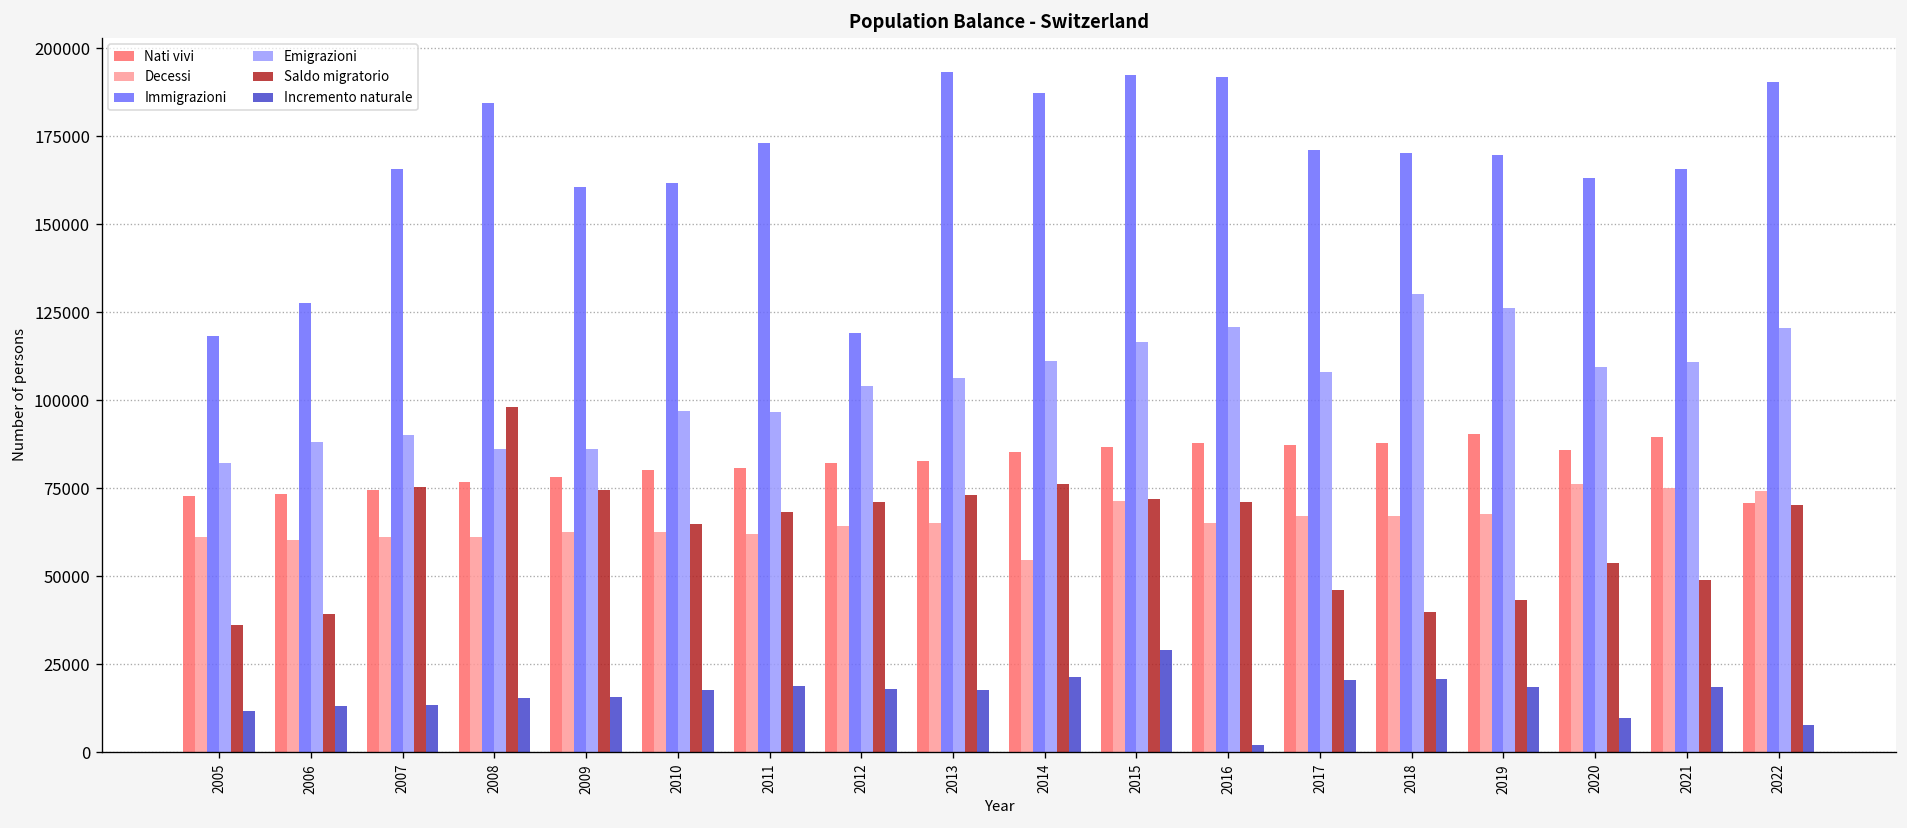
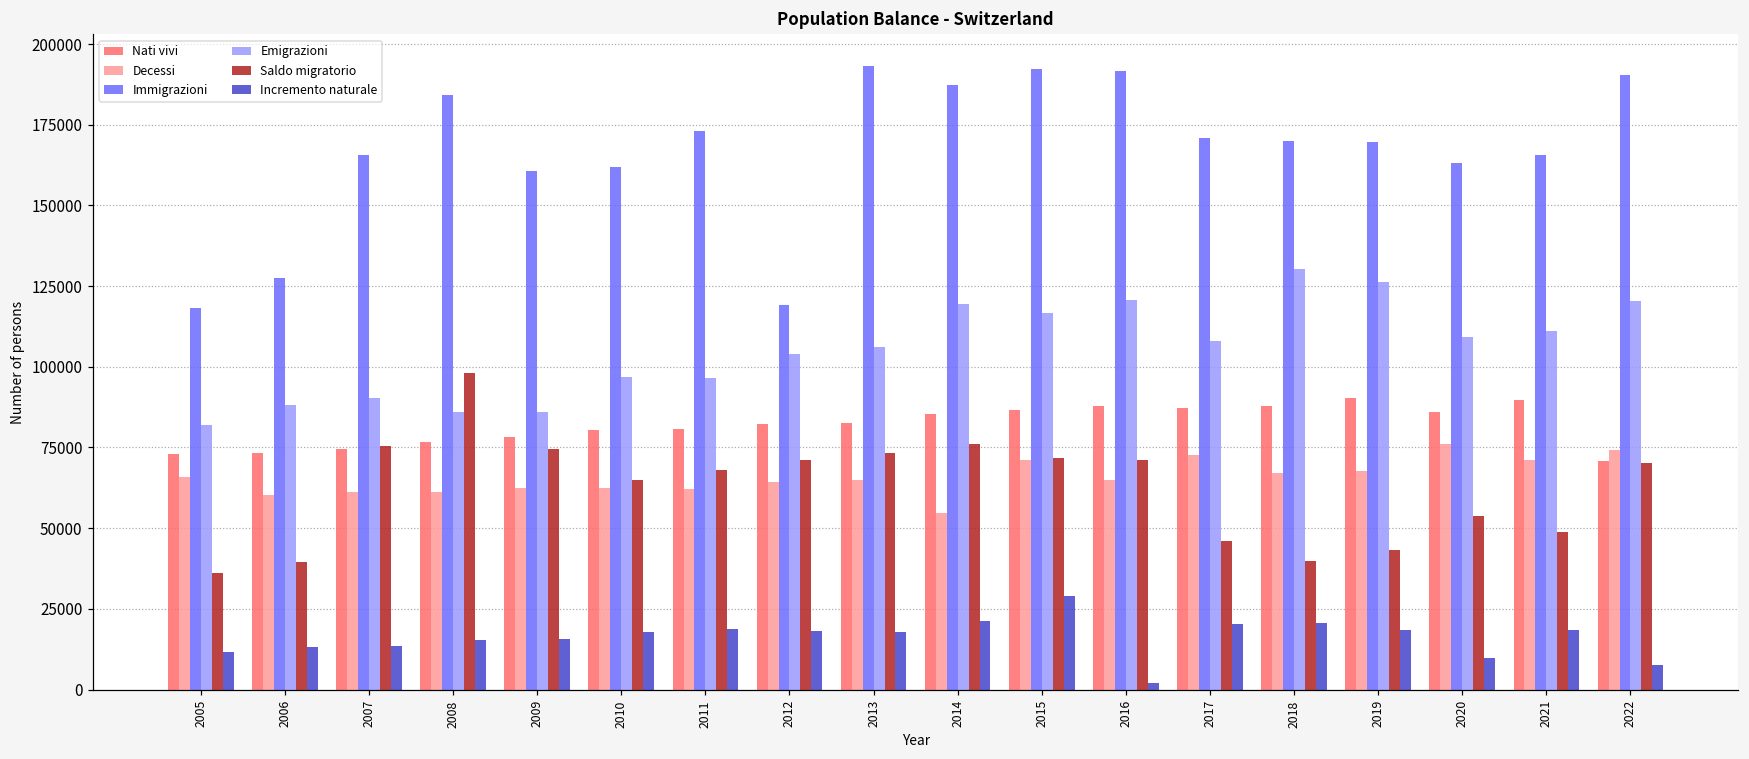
  {
    "Nati vivi": {
      "2005": 73000,
      "2006": 73000,
      "2007": 74000,
      "2008": 77000,
      "2009": 78000,
      "2010": 80000,
      "2011": 81000,
      "2012": 82000,
      "2013": 83000,
      "2014": 85000,
      "2015": 87000,
      "2016": 88000,
      "2017": 87000,
      "2018": 88000,
      "2019": 90000,
      "2020": 86000,
      "2021": 90000,
      "2022": 71000
    },
    "Decessi": {
-     "2005": 61000,
+     "2005": 66000,
      "2006": 60000,
      "2007": 61000,
      "2008": 61000,
      "2009": 62000,
      "2010": 63000,
      "2011": 62000,
      "2012": 64000,
      "2013": 65000,
      "2014": 55000,
      "2015": 71000,
      "2016": 65000,
-     "2017": 67000,
+     "2017": 73000,
      "2018": 67000,
      "2019": 68000,
      "2020": 76000,
-     "2021": 75000,
+     "2021": 71000,
      "2022": 74000
    },
    "Immigrazioni": {
      "2005": 118000,
      "2006": 128000,
      "2007": 166000,
      "2008": 184000,
      "2009": 161000,
      "2010": 162000,
      "2011": 173000,
      "2012": 119000,
      "2013": 193000,
      "2014": 187000,
      "2015": 192000,
      "2016": 192000,
      "2017": 171000,
      "2018": 170000,
      "2019": 170000,
      "2020": 163000,
      "2021": 166000,
      "2022": 190000
    },
    "Emigrazioni": {
      "2005": 82000,
      "2006": 88000,
      "2007": 90000,
      "2008": 86000,
      "2009": 86000,
      "2010": 97000,
      "2011": 96000,
      "2012": 104000,
      "2013": 106000,
-     "2014": 111000,
+     "2014": 120000,
      "2015": 117000,
      "2016": 121000,
      "2017": 108000,
      "2018": 130000,
      "2019": 126000,
      "2020": 109000,
      "2021": 111000,
      "2022": 120000
    },
    "Saldo migratorio": {
      "2005": 36000,
      "2006": 39000,
      "2007": 75000,
      "2008": 98000,
      "2009": 75000,
      "2010": 65000,
      "2011": 68000,
      "2012": 71000,
      "2013": 73000,
      "2014": 76000,
      "2015": 72000,
      "2016": 71000,
      "2017": 46000,
      "2018": 40000,
      "2019": 43000,
      "2020": 54000,
      "2021": 49000,
      "2022": 70000
    },
    "Incremento naturale": {
      "2005": 12000,
      "2006": 13000,
      "2007": 13000,
      "2008": 15000,
      "2009": 16000,
      "2010": 18000,
      "2011": 19000,
      "2012": 18000,
      "2013": 18000,
      "2014": 21000,
      "2015": 29000,
      "2016": 2000,
      "2017": 20000,
      "2018": 21000,
      "2019": 18000,
      "2020": 10000,
      "2021": 18000,
      "2022": 8000
    }
  }
